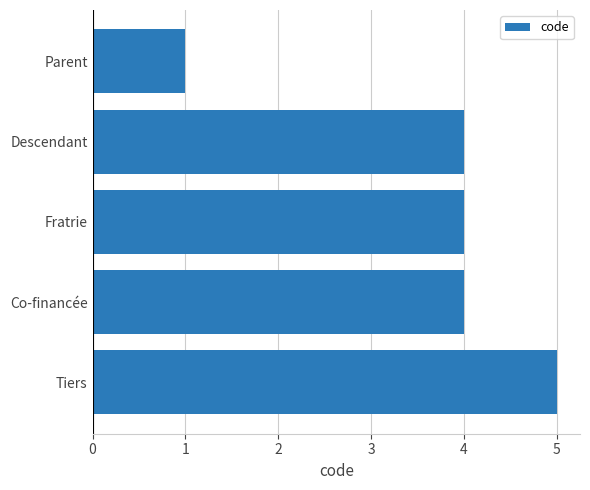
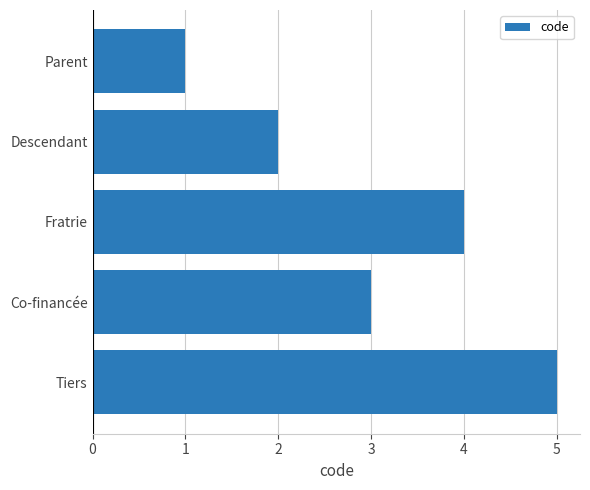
  {
    "Parent": 1,
-   "Descendant": 4,
+   "Descendant": 2,
    "Fratrie": 4,
-   "Co-financée": 4,
+   "Co-financée": 3,
    "Tiers": 5
  }
